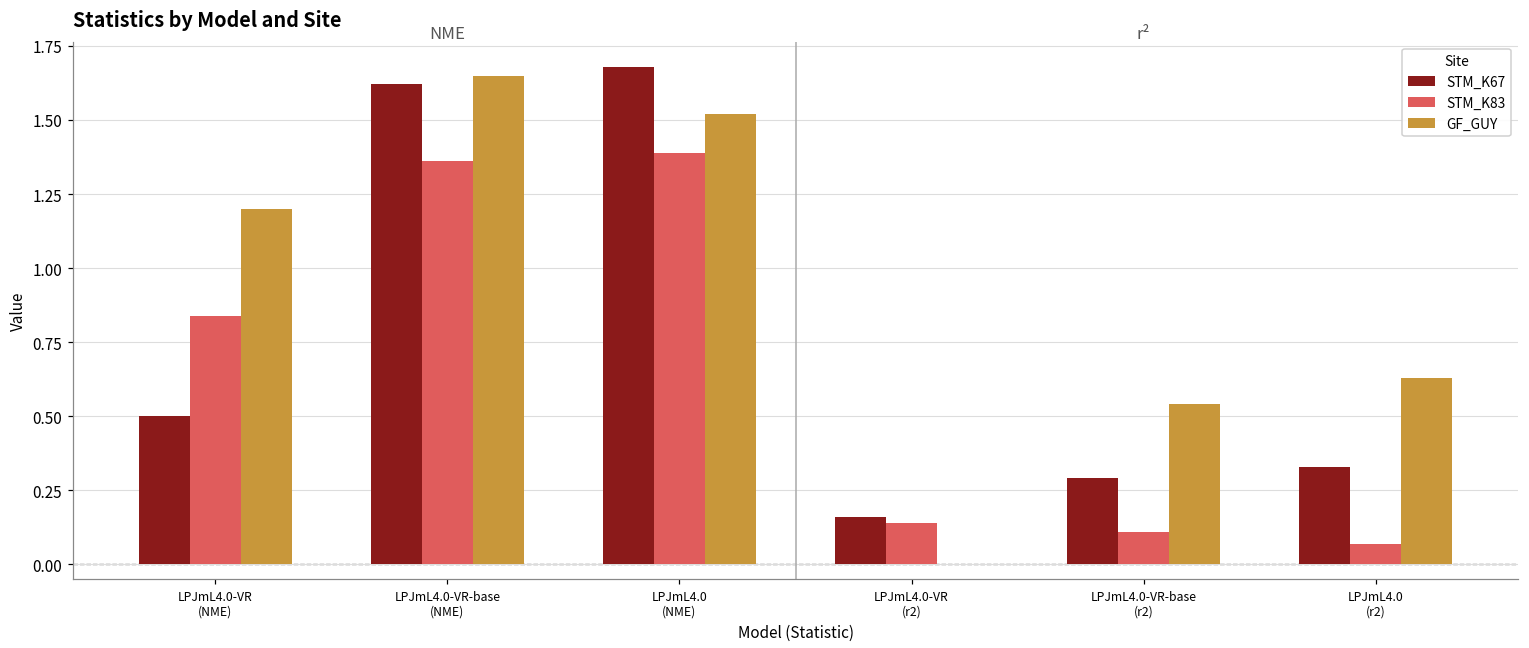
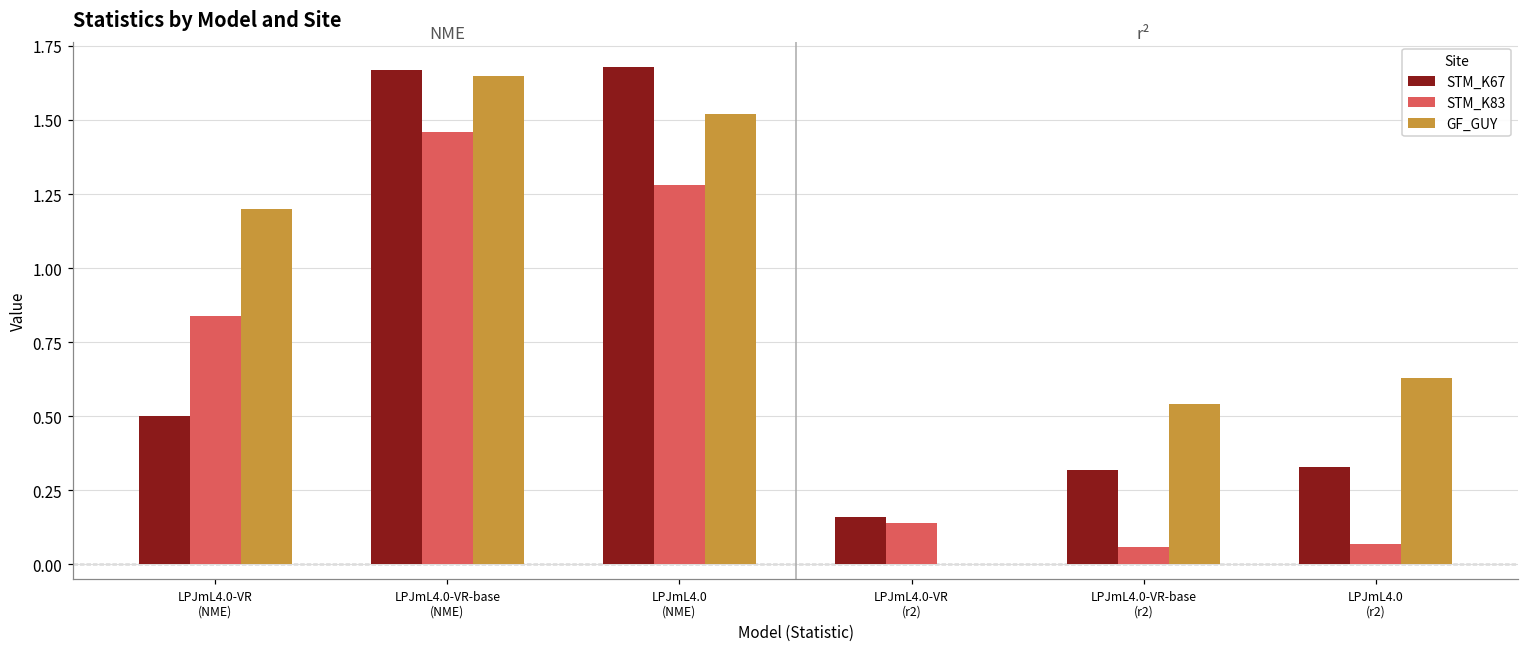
  {
    "STM_K67": {
      "LPJmL4.0-VR (NME)": 0.50,
-     "LPJmL4.0-VR-base (NME)": 1.62,
+     "LPJmL4.0-VR-base (NME)": 1.67,
      "LPJmL4.0 (NME)": 1.68,
      "LPJmL4.0-VR (r2)": 0.16,
-     "LPJmL4.0-VR-base (r2)": 0.29,
+     "LPJmL4.0-VR-base (r2)": 0.32,
      "LPJmL4.0 (r2)": 0.33
    },
    "STM_K83": {
      "LPJmL4.0-VR (NME)": 0.84,
-     "LPJmL4.0-VR-base (NME)": 1.36,
-     "LPJmL4.0 (NME)": 1.39,
+     "LPJmL4.0-VR-base (NME)": 1.46,
+     "LPJmL4.0 (NME)": 1.28,
      "LPJmL4.0-VR (r2)": 0.14,
-     "LPJmL4.0-VR-base (r2)": 0.11,
+     "LPJmL4.0-VR-base (r2)": 0.06,
      "LPJmL4.0 (r2)": 0.07
    },
    "GF_GUY": {
      "LPJmL4.0-VR (NME)": 1.20,
      "LPJmL4.0-VR-base (NME)": 1.65,
      "LPJmL4.0 (NME)": 1.52,
      "LPJmL4.0-VR (r2)": 0.00,
      "LPJmL4.0-VR-base (r2)": 0.54,
      "LPJmL4.0 (r2)": 0.63
    }
  }
